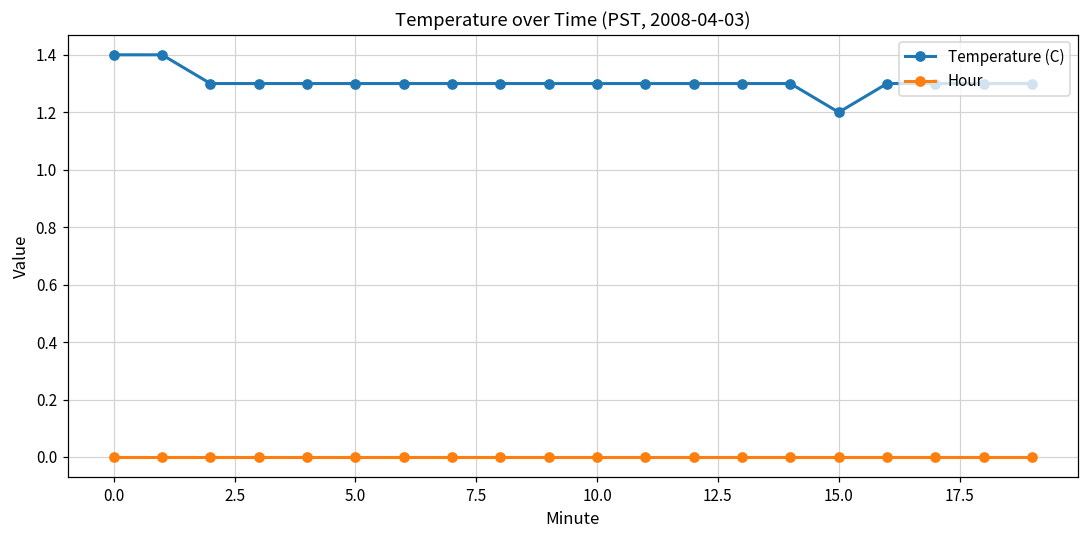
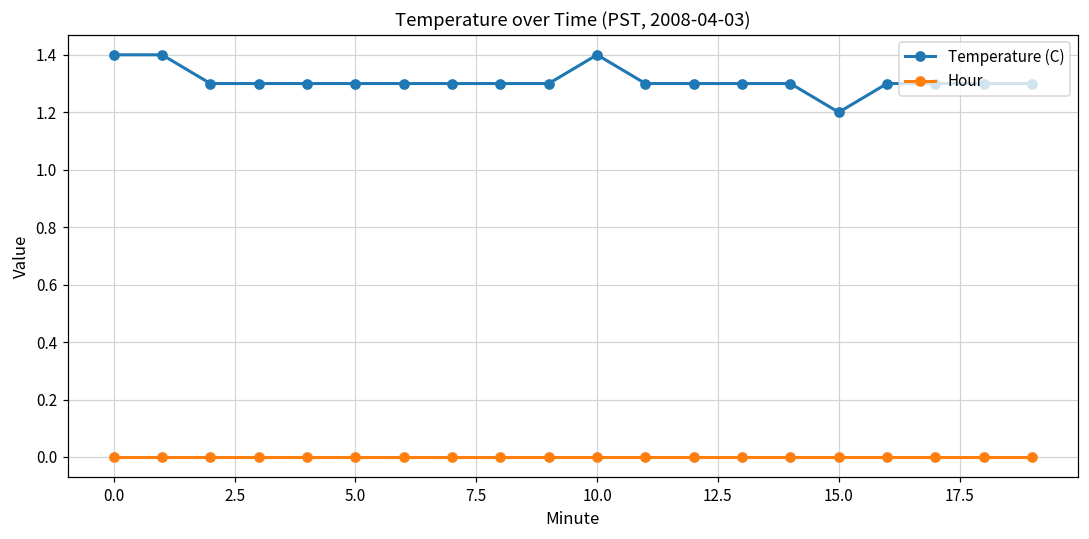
  {
    "Temperature (C)": {
      "0.0": 1.4,
      "5.0": 1.3,
-     "10.0": 1.3,
+     "10.0": 1.4,
      "15.0": 1.2
    },
    "Hour": {
      "0.0": 0.0,
      "5.0": 0.0,
      "10.0": 0.0,
      "15.0": 0.0
    }
  }
